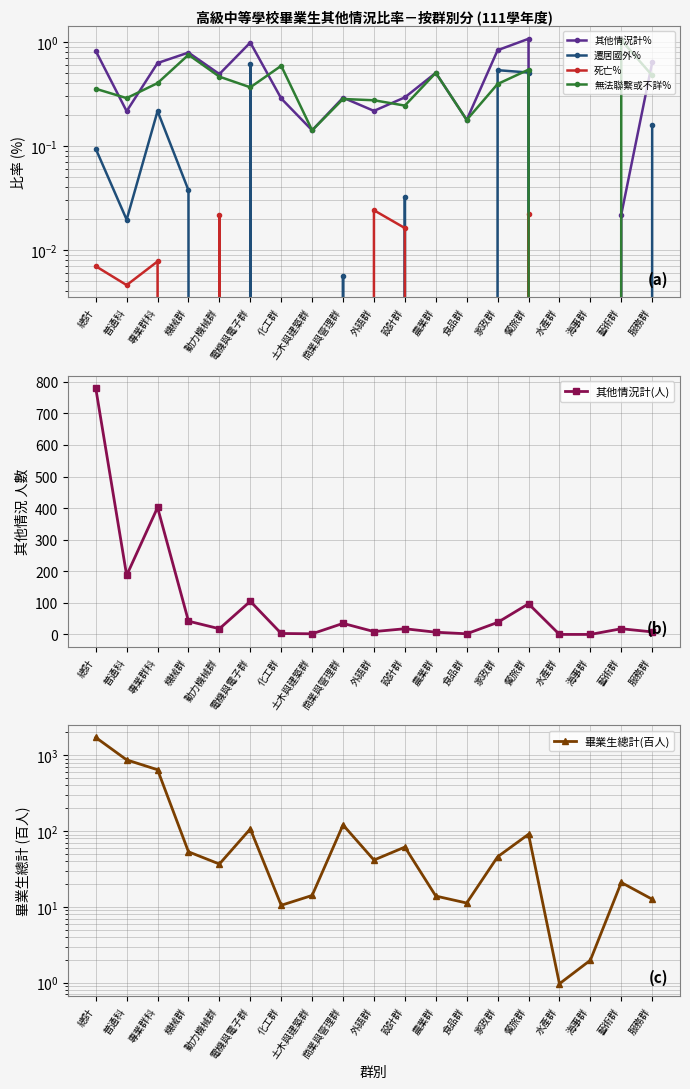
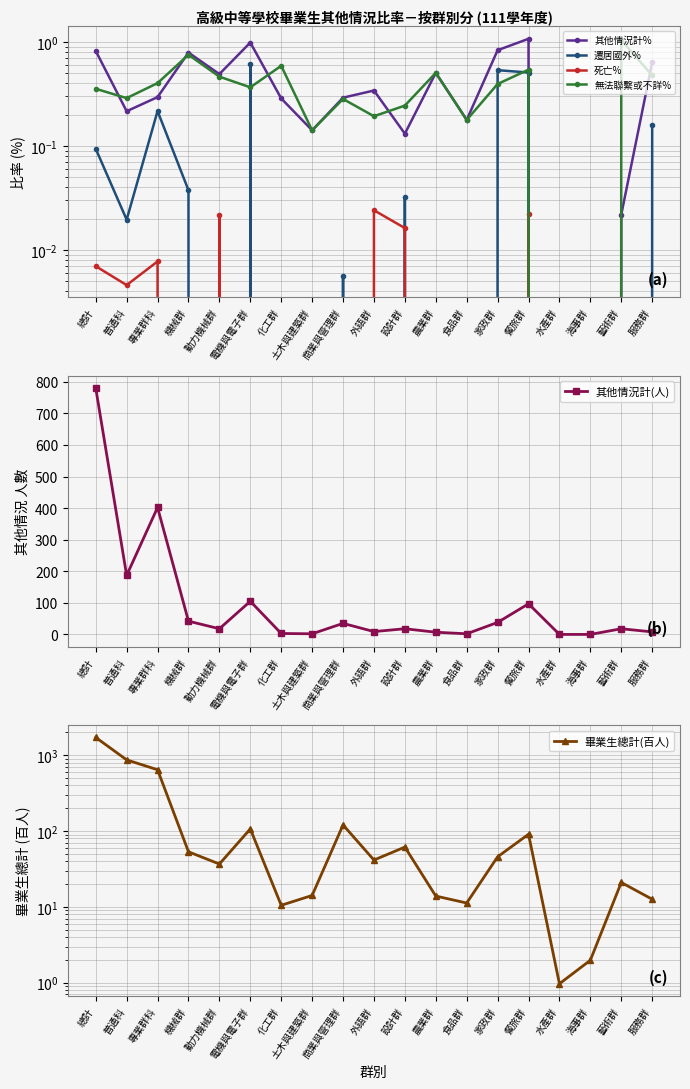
  {
    "高級中等學校畢業生其他情況比率－按群別分 (111學年度)": {
      "其他情況計%": {
        "總計": 0.8,
        "普通科": 0.22,
-       "專業群科": 0.6,
+       "專業群科": 0.29,
        "動力機械群": 0.5,
        "電機與電子群": 1.0,
        "化工群": 0.29,
-       "外語群": 0.22,
-       "設計群": 0.29,
+       "外語群": 0.34,
+       "設計群": 0.13,
        "家政群": 0.8,
        "餐旅群": 1.1,
        "藝術群": 0.022
      },
      "遷居國外%": {
        "總計": 0.09,
        "普通科": 0.02,
        "專業群科": 0.22,
        "機械群": 0.038,
        "電機與電子群": 0.6,
        "商業與管理群": 0.006,
        "設計群": 0.033,
        "家政群": 0.5,
        "餐旅群": 0.5,
        "服務群": 0.16
      },
      "死亡%": {
        "總計": 0.007,
        "普通科": 0.005,
        "專業群科": 0.008,
        "動力機械群": 0.022,
        "外語群": 0.024,
        "設計群": 0.016,
        "餐旅群": 0.022
      },
      "無法聯繫或不詳%": {
        "總計": 0.35,
        "普通科": 0.29,
        "專業群科": 0.40,
        "動力機械群": 0.5,
        "電機與電子群": 0.37,
        "化工群": 0.6,
-       "外語群": 0.27,
+       "外語群": 0.19,
        "設計群": 0.24,
        "家政群": 0.39,
        "餐旅群": 0.5
      }
    }
  }
